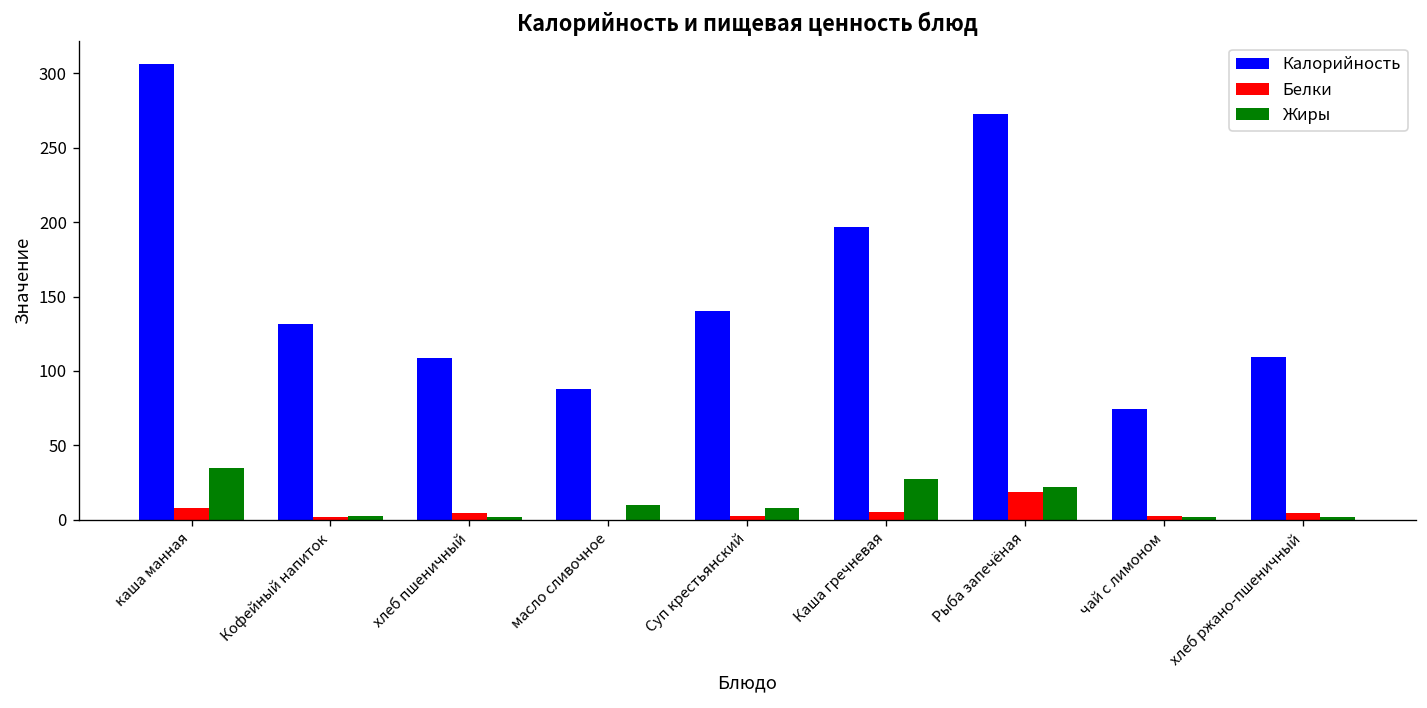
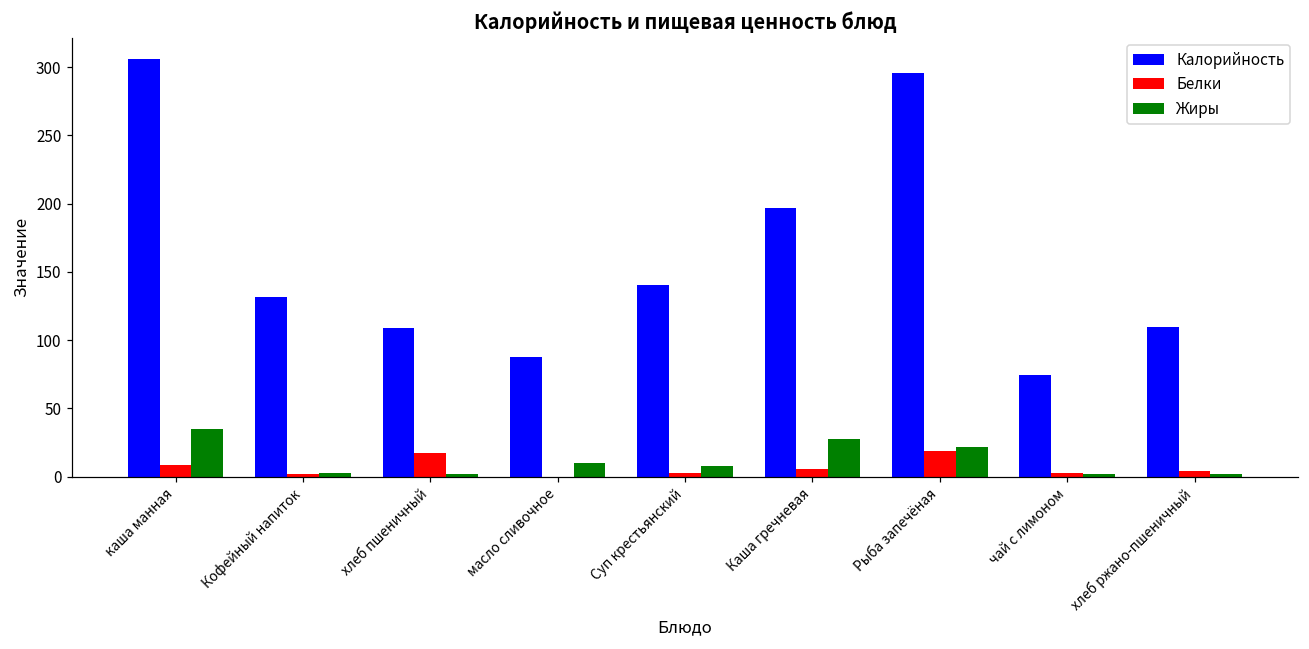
  {
    "Калорийность": {
      "каша манная": 306,
      "Кофейный напиток": 132,
      "хлеб пшеничный": 109,
      "масло сливочное": 88,
      "Суп крестьянский": 141,
      "Каша гречневая": 197,
-     "Рыба запечёная": 273,
+     "Рыба запечёная": 296,
      "чай с лимоном": 74,
      "хлеб ржано-пшеничный": 110
    },
    "Белки": {
      "каша манная": 8,
-     "хлеб пшеничный": 4,
+     "хлеб пшеничный": 17,
      "Суп крестьянский": 2,
      "Каша гречневая": 5,
      "Рыба запечёная": 19,
      "чай с лимоном": 2,
      "хлеб ржано-пшеничный": 4
    },
    "Жиры": {
      "каша манная": 35,
      "Кофейный напиток": 2,
      "масло сливочное": 10,
      "Суп крестьянский": 8,
      "Каша гречневая": 27,
      "Рыба запечёная": 22
    }
  }
